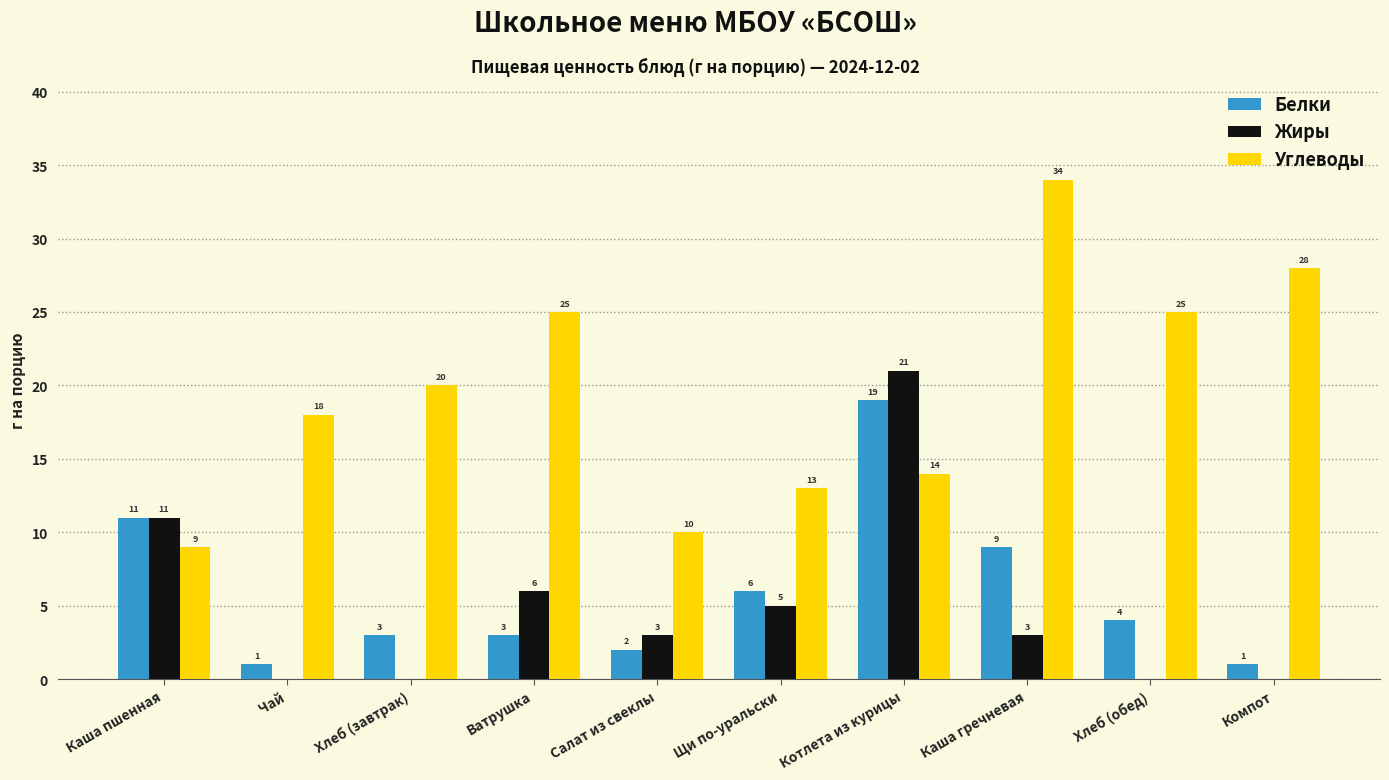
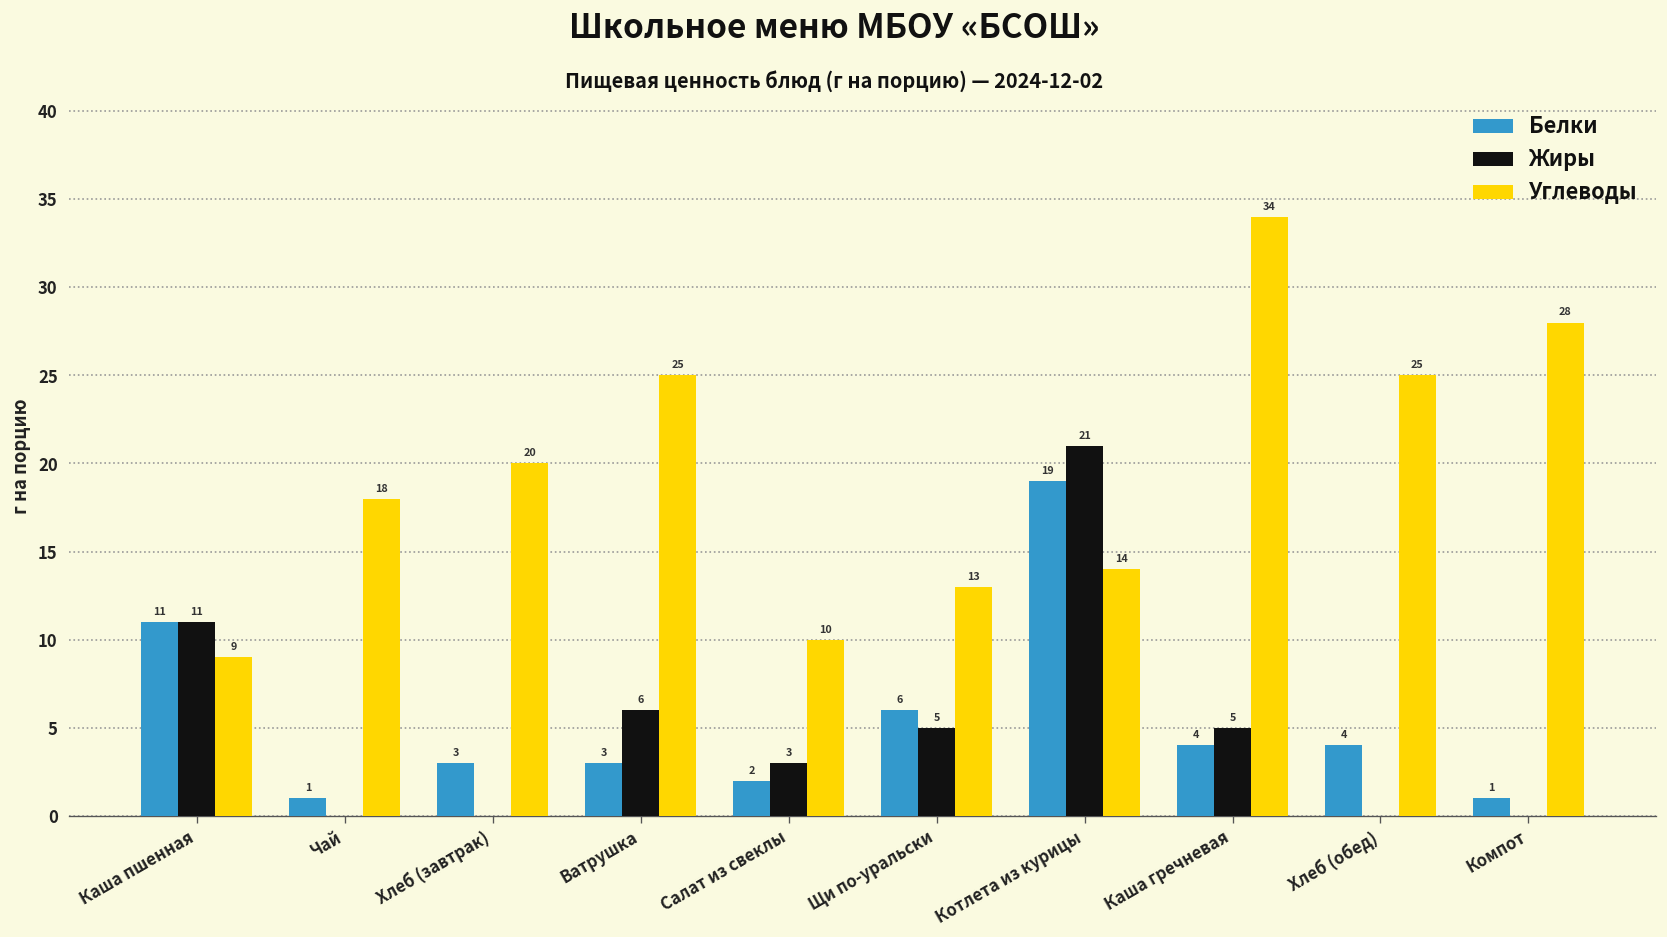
  {
    "Белки": {
      "Каша пшенная": 11,
      "Чай": 1,
      "Хлеб (завтрак)": 3,
      "Ватрушка": 3,
      "Салат из свеклы": 2,
      "Щи по-уральски": 6,
      "Котлета из курицы": 19,
-     "Каша гречневая": 9,
+     "Каша гречневая": 4,
      "Хлеб (обед)": 4,
      "Компот": 1
    },
    "Жиры": {
      "Каша пшенная": 11,
      "Ватрушка": 6,
      "Салат из свеклы": 3,
      "Щи по-уральски": 5,
      "Котлета из курицы": 21,
-     "Каша гречневая": 3
+     "Каша гречневая": 5
    },
    "Углеводы": {
      "Каша пшенная": 9,
      "Чай": 18,
      "Хлеб (завтрак)": 20,
      "Ватрушка": 25,
      "Салат из свеклы": 10,
      "Щи по-уральски": 13,
      "Котлета из курицы": 14,
      "Каша гречневая": 34,
      "Хлеб (обед)": 25,
      "Компот": 28
    }
  }
